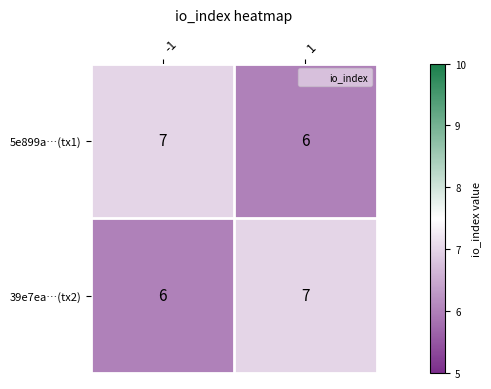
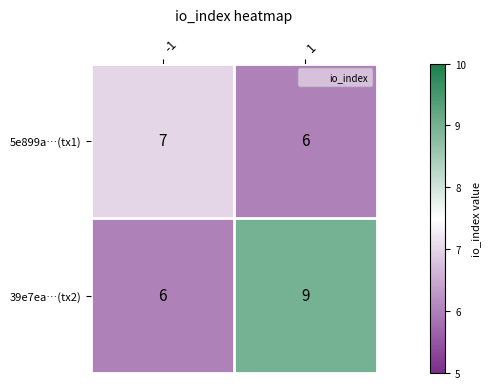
  {
    "5e899a…(tx1)": {
      "-1": 7,
      "1": 6
    },
    "39e7ea…(tx2)": {
      "-1": 6,
-     "1": 7
+     "1": 9
    }
  }
